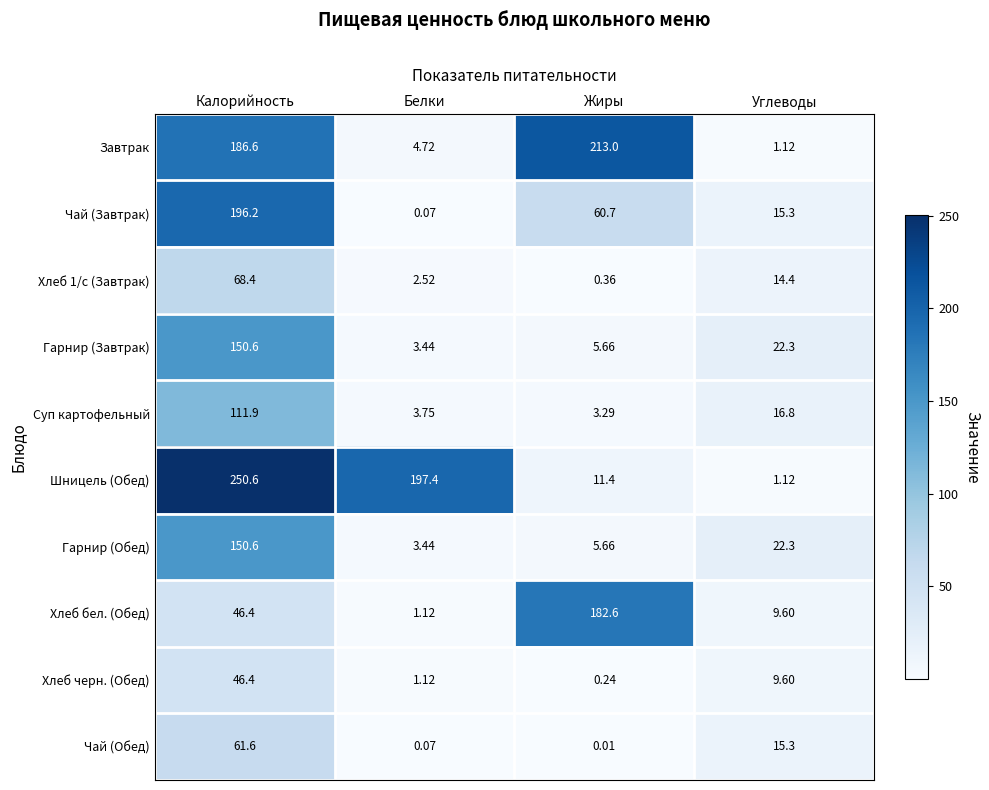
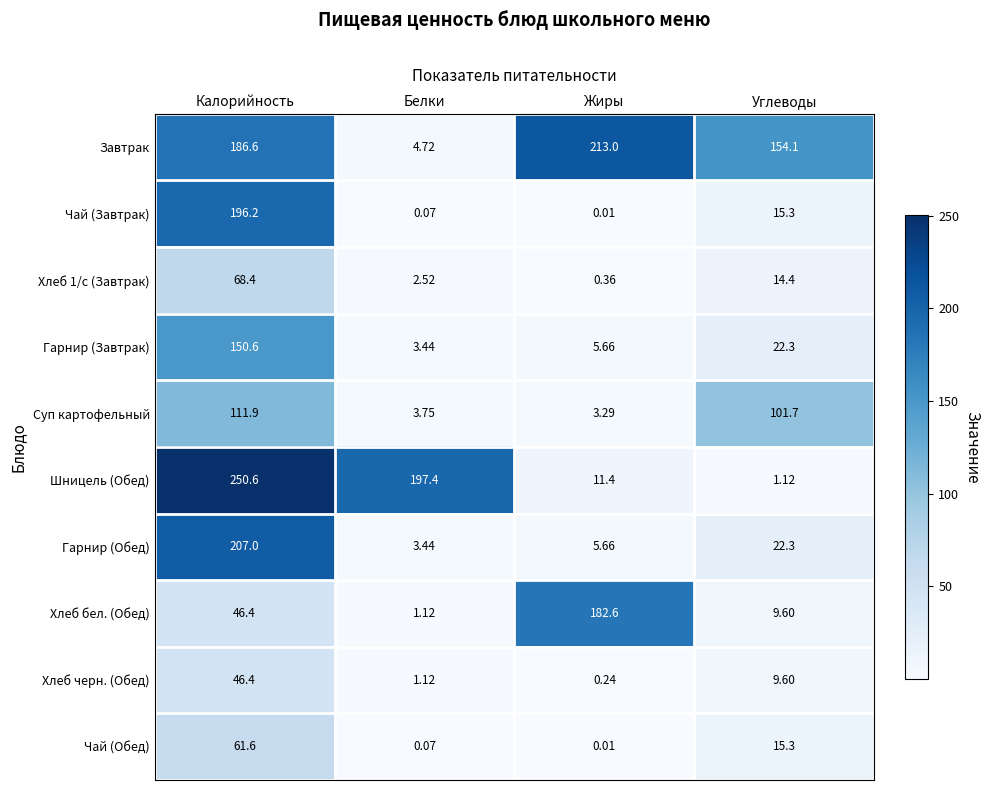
  {
    "Завтрак": {
      "Калорийность": 186.6,
      "Белки": 4.72,
      "Жиры": 213.0,
-     "Углеводы": 1.12
+     "Углеводы": 154.1
    },
    "Чай (Завтрак)": {
      "Калорийность": 196.2,
      "Белки": 0.07,
-     "Жиры": 60.7,
+     "Жиры": 0.01,
      "Углеводы": 15.3
    },
    "Хлеб 1/с (Завтрак)": {
      "Калорийность": 68.4,
      "Белки": 2.52,
      "Жиры": 0.36,
      "Углеводы": 14.4
    },
    "Гарнир (Завтрак)": {
      "Калорийность": 150.6,
      "Белки": 3.44,
      "Жиры": 5.66,
      "Углеводы": 22.3
    },
    "Суп картофельный": {
      "Калорийность": 111.9,
      "Белки": 3.75,
      "Жиры": 3.29,
-     "Углеводы": 16.8
+     "Углеводы": 101.7
    },
    "Шницель (Обед)": {
      "Калорийность": 250.6,
      "Белки": 197.4,
      "Жиры": 11.4,
      "Углеводы": 1.12
    },
    "Гарнир (Обед)": {
-     "Калорийность": 150.6,
+     "Калорийность": 207.0,
      "Белки": 3.44,
      "Жиры": 5.66,
      "Углеводы": 22.3
    },
    "Хлеб бел. (Обед)": {
      "Калорийность": 46.4,
      "Белки": 1.12,
      "Жиры": 182.6,
      "Углеводы": 9.60
    },
    "Хлеб черн. (Обед)": {
      "Калорийность": 46.4,
      "Белки": 1.12,
      "Жиры": 0.24,
      "Углеводы": 9.60
    },
    "Чай (Обед)": {
      "Калорийность": 61.6,
      "Белки": 0.07,
      "Жиры": 0.01,
      "Углеводы": 15.3
    }
  }
